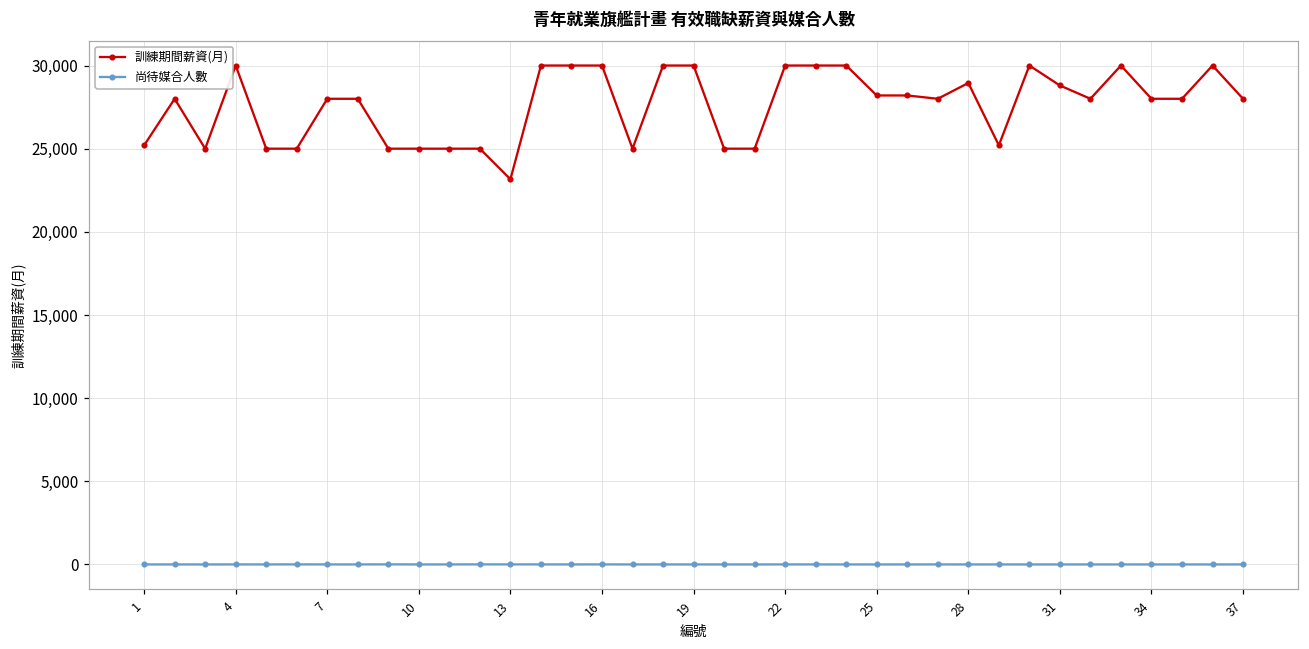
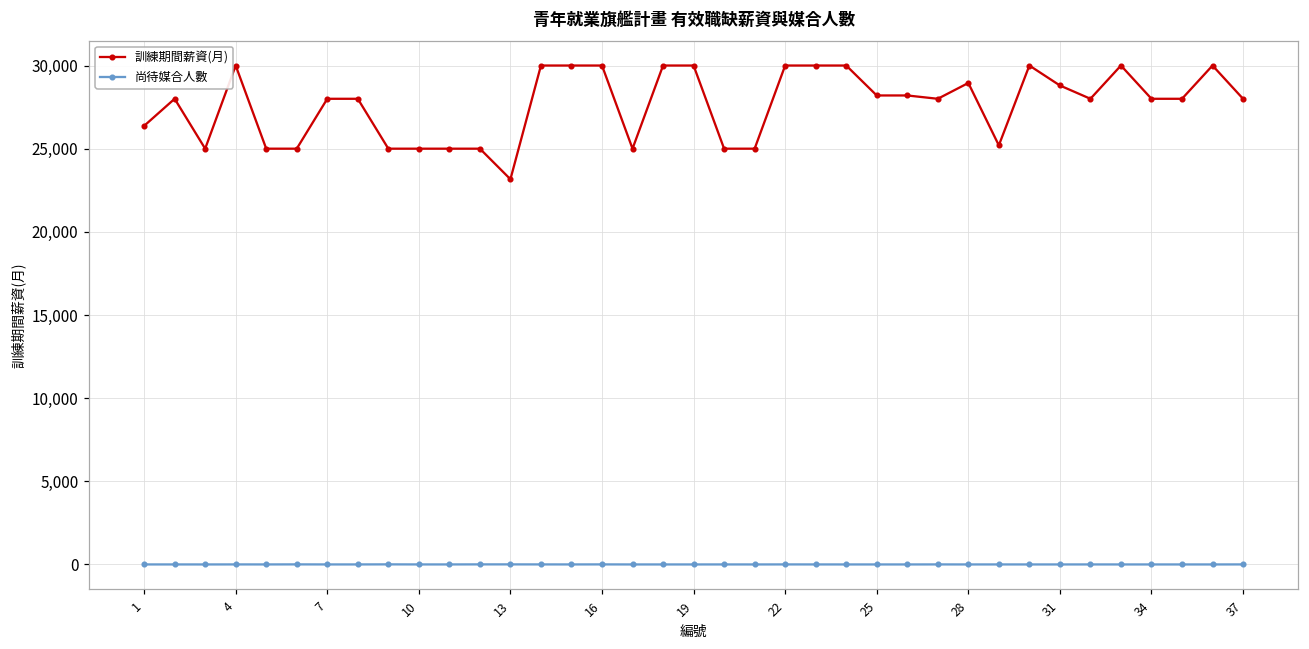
  {
    "訓練期間薪資(月)": {
-     "1": "25,200",
+     "1": "26,400",
      "4": "30,000",
      "7": "28,000",
      "10": "25,000",
      "13": "23,200",
      "16": "30,000",
      "19": "30,000",
      "22": "30,000",
      "25": "28,200",
      "28": "29,000",
      "31": "28,800",
      "34": "28,000",
      "37": "28,000"
    },
    "尚待媒合人數": {
      "1": "0",
      "4": "0",
      "7": "0",
      "10": "0",
      "13": "0",
      "16": "0",
      "19": "0",
      "22": "0",
      "25": "0",
      "28": "0",
      "31": "0",
      "34": "0",
      "37": "0"
    }
  }
